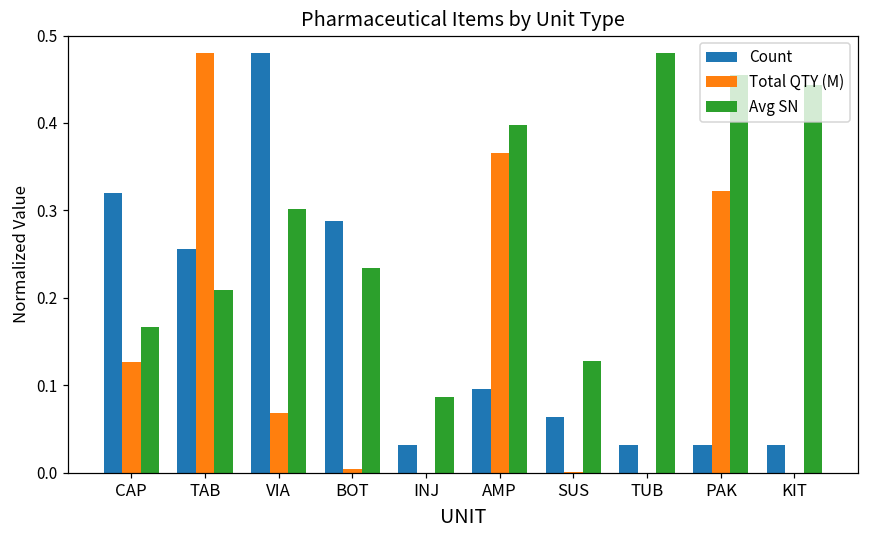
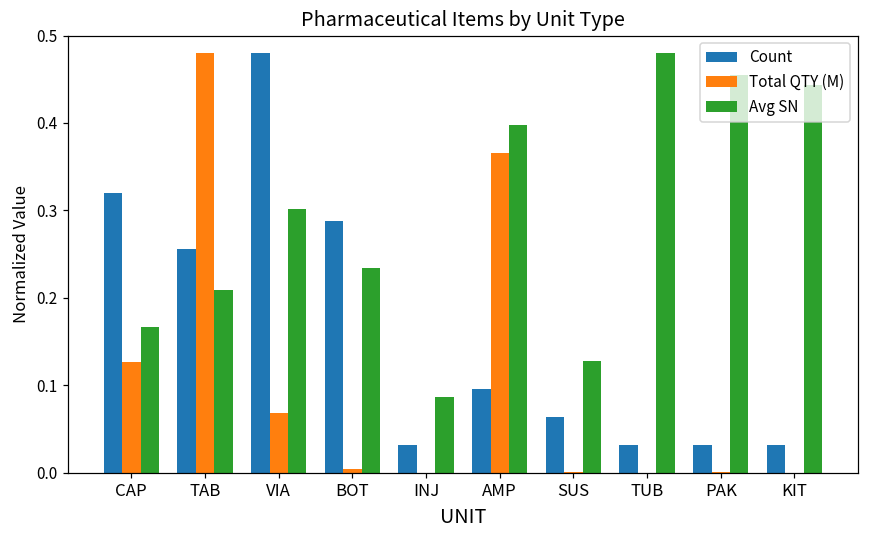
  {
    "Count": {
      "CAP": 0.32,
      "TAB": 0.26,
      "VIA": 0.48,
      "BOT": 0.29,
      "INJ": 0.03,
      "AMP": 0.10,
      "SUS": 0.06,
      "TUB": 0.03,
      "PAK": 0.03,
      "KIT": 0.03
    },
    "Total QTY (M)": {
      "CAP": 0.13,
      "TAB": 0.48,
      "VIA": 0.07,
      "BOT": 0.00,
      "AMP": 0.37,
-     "PAK": 0.32
+     "PAK": 0.00
    },
    "Avg SN": {
      "CAP": 0.17,
      "TAB": 0.21,
      "VIA": 0.30,
      "BOT": 0.23,
      "INJ": 0.09,
      "AMP": 0.40,
      "SUS": 0.13,
      "TUB": 0.48
    }
  }
